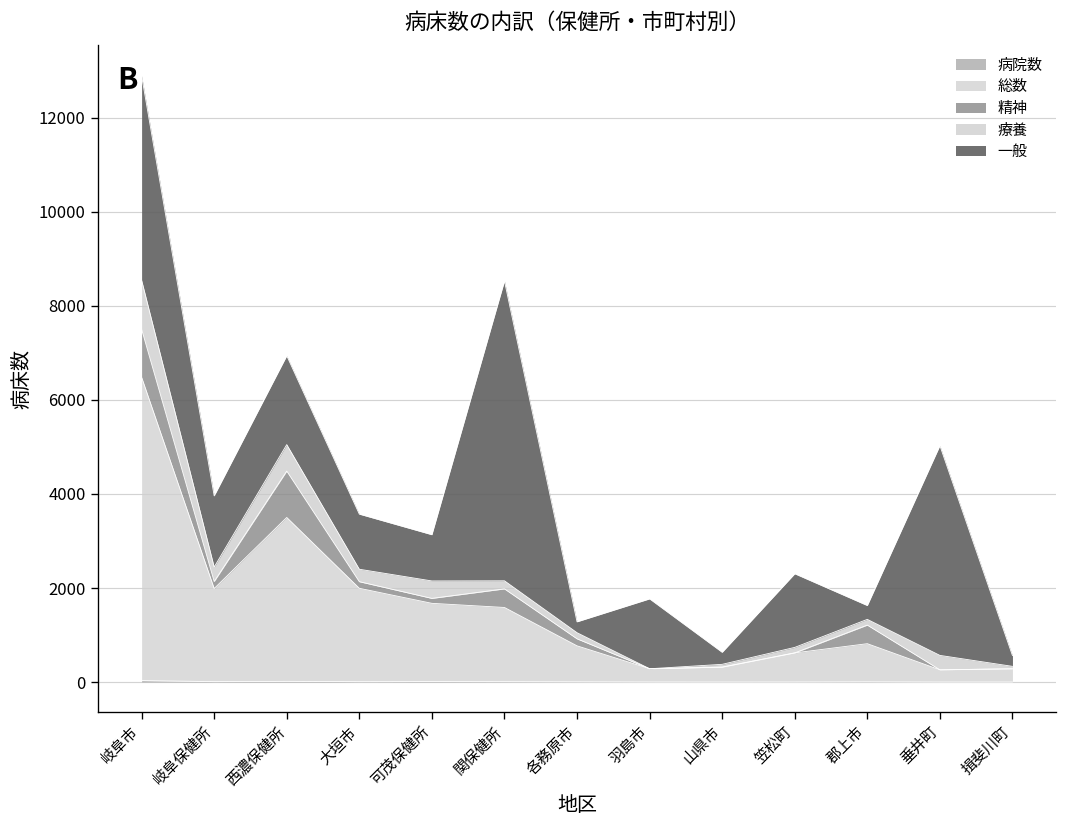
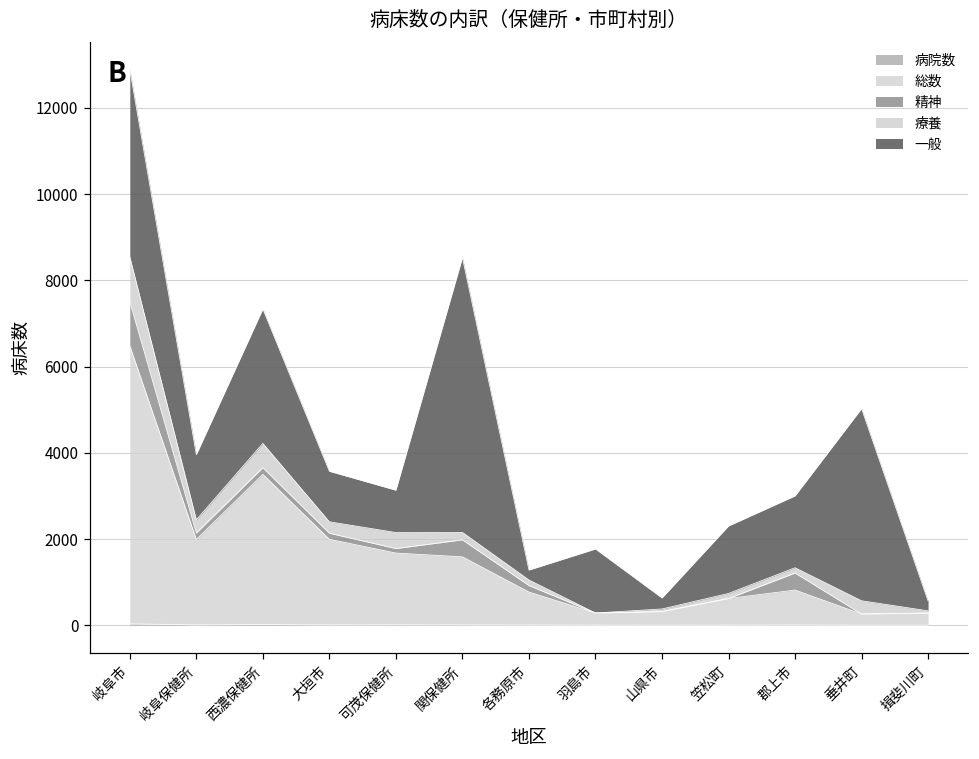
  {
    "精神": {
      "岐阜市": 1000,
      "岐阜保健所": 100,
-     "西濃保健所": 1000,
+     "西濃保健所": 200,
      "大垣市": 100,
      "可茂保健所": 100,
      "関保健所": 400,
      "各務原市": 100,
      "郡上市": 400
    },
    "一般": {
      "岐阜市": 4300,
      "岐阜保健所": 1500,
-     "西濃保健所": 1900,
+     "西濃保健所": 3100,
      "大垣市": 1200,
      "可茂保健所": 1000,
      "関保健所": 6400,
      "各務原市": 200,
      "羽島市": 1500,
      "山県市": 300,
      "笠松町": 1600,
-     "郡上市": 300,
+     "郡上市": 1700,
      "垂井町": 4500,
      "揖斐川町": 200
    }
  }
